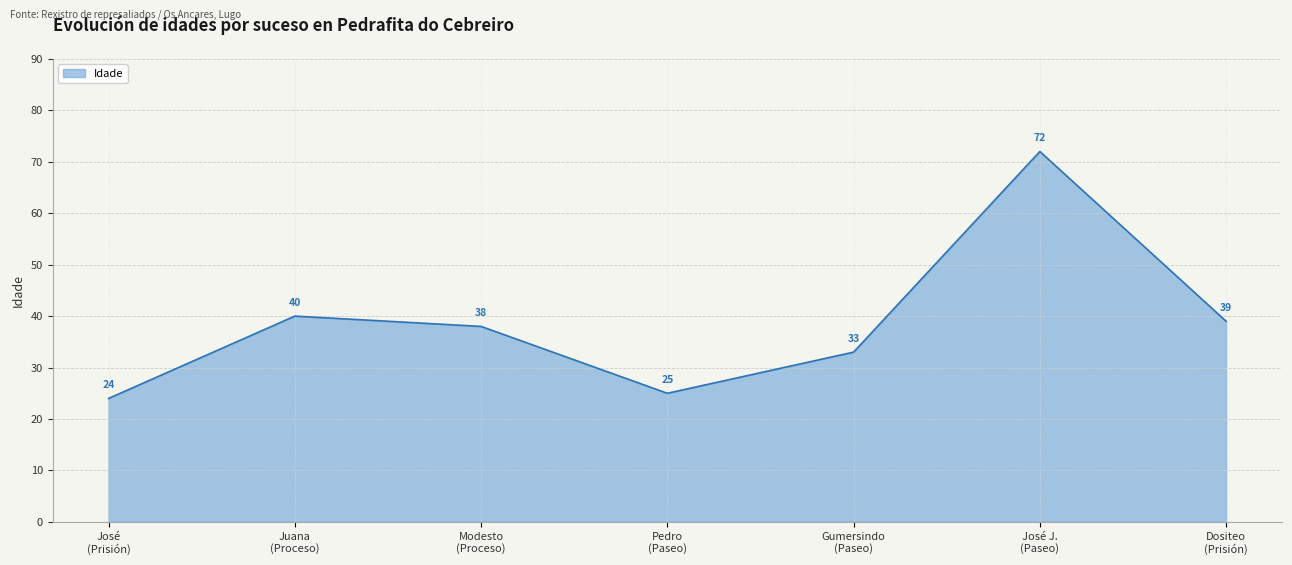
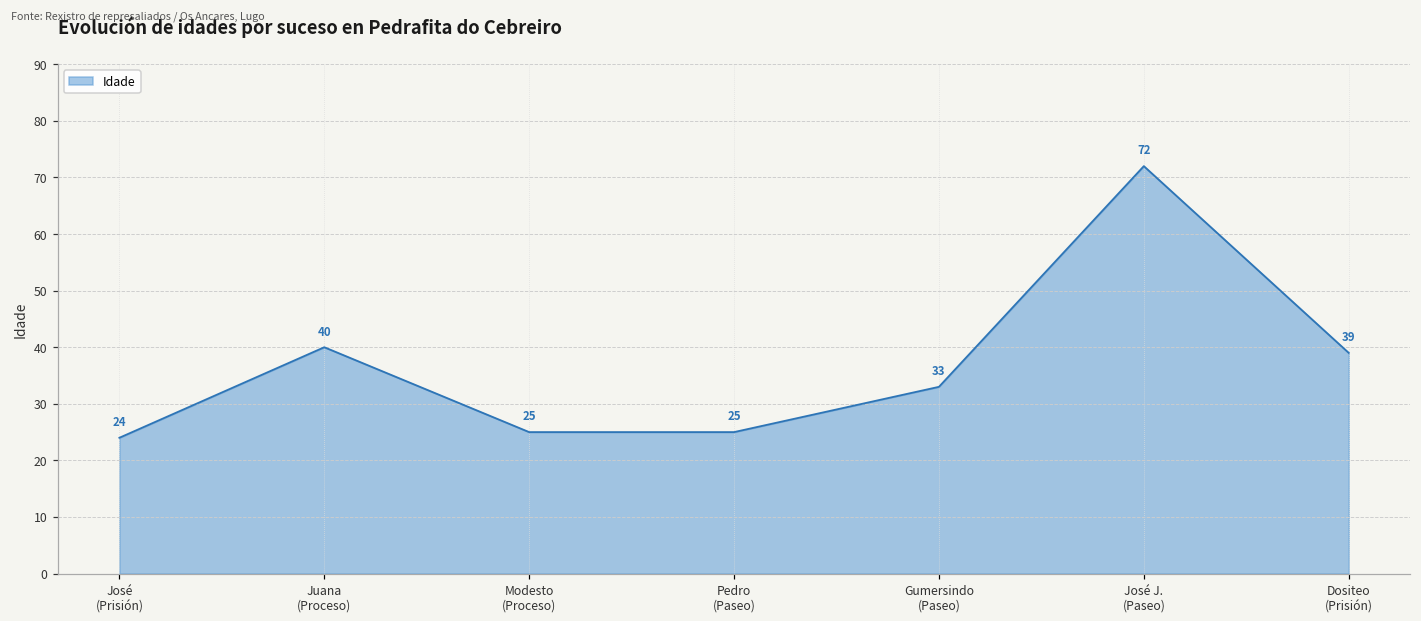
  {
    "José (Prisión)": 24,
    "Juana (Proceso)": 40,
-   "Modesto (Proceso)": 38,
+   "Modesto (Proceso)": 25,
    "Pedro (Paseo)": 25,
    "Gumersindo (Paseo)": 33,
    "José J. (Paseo)": 72,
    "Dositeo (Prisión)": 39
  }
